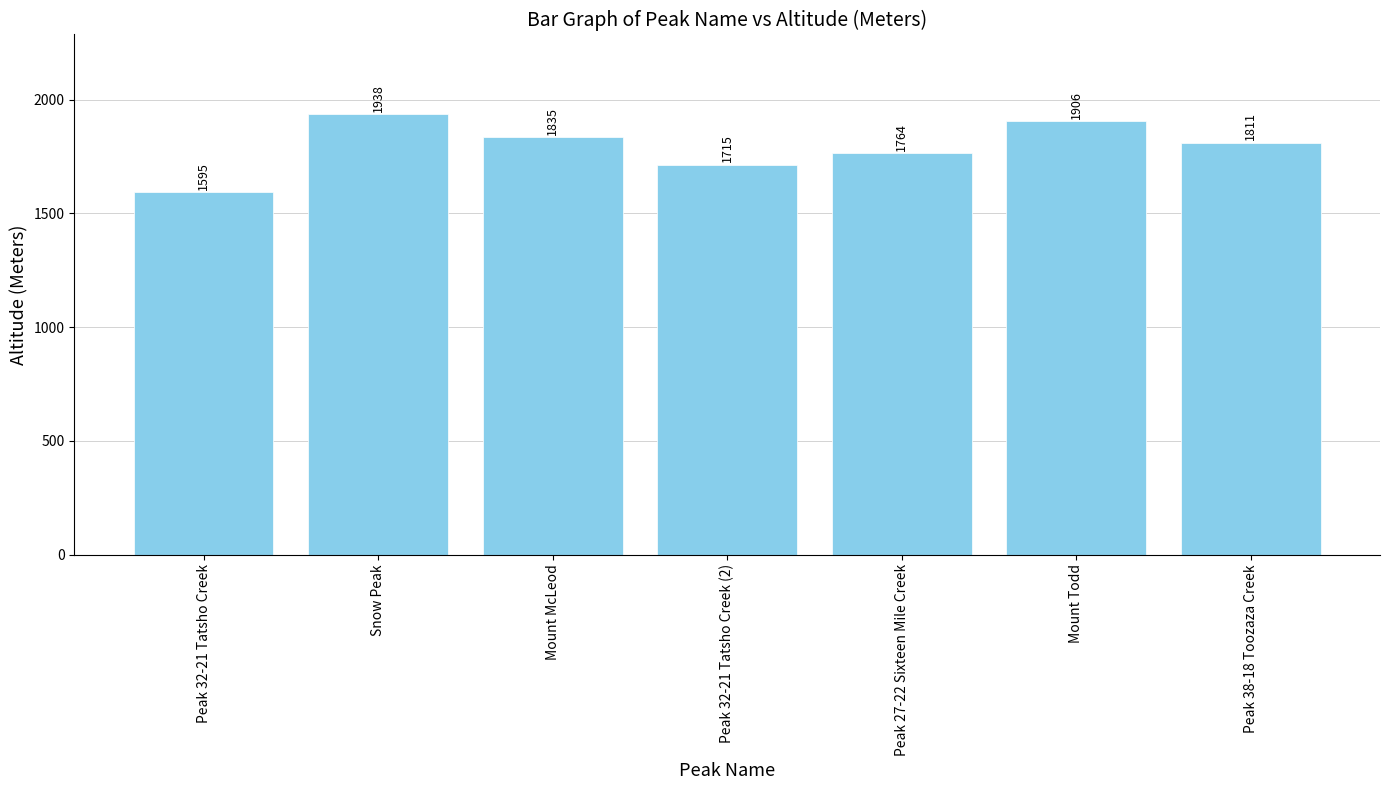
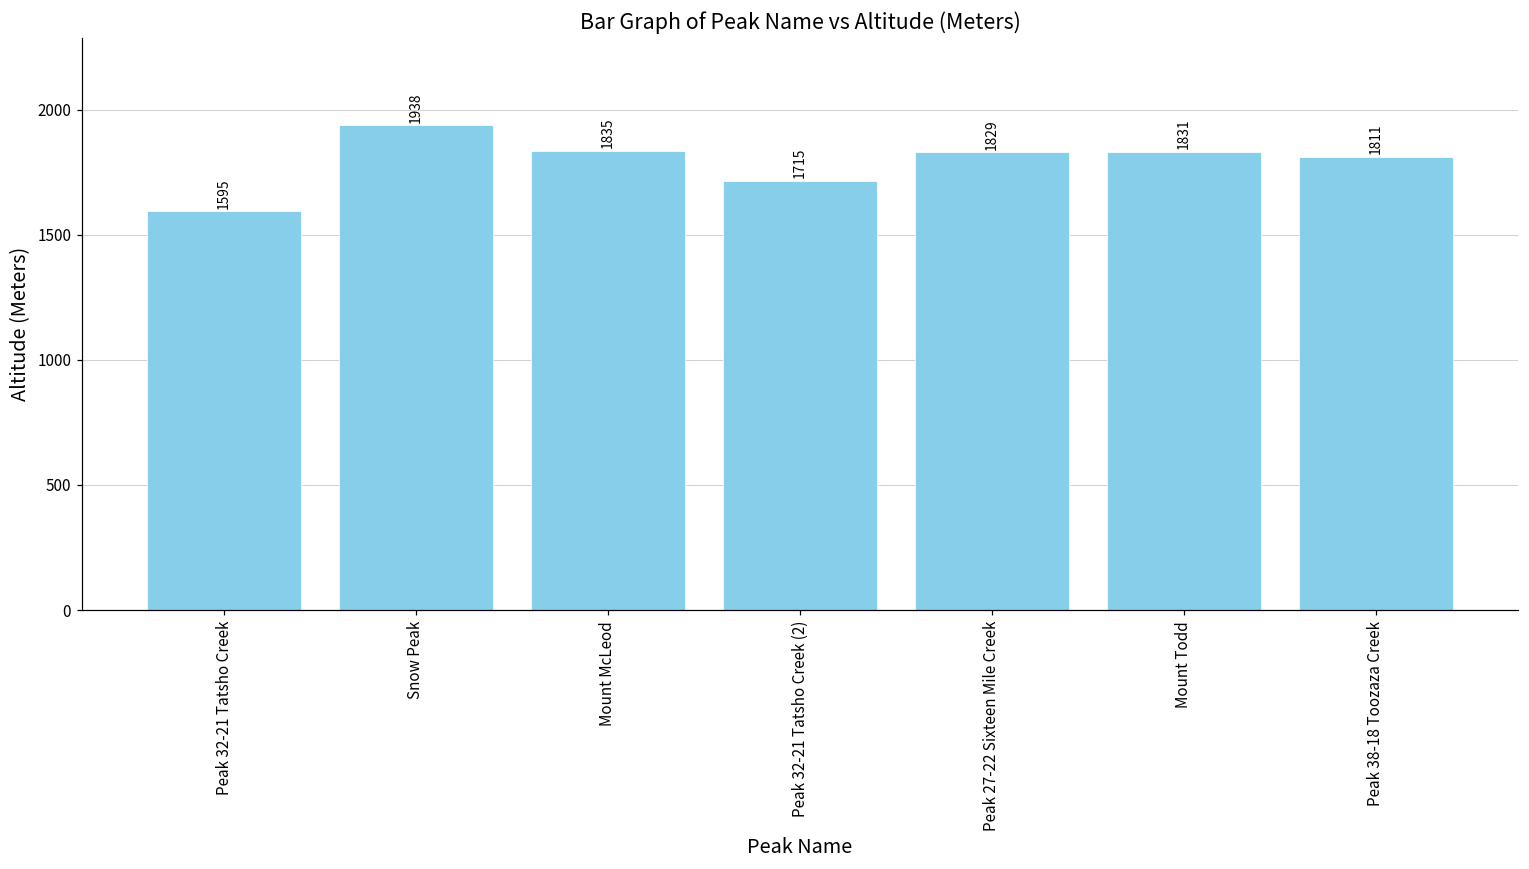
  {
    "Peak 32-21 Tatsho Creek": 1595,
    "Snow Peak": 1938,
    "Mount McLeod": 1835,
    "Peak 32-21 Tatsho Creek (2)": 1715,
-   "Peak 27-22 Sixteen Mile Creek": 1764,
-   "Mount Todd": 1906,
+   "Peak 27-22 Sixteen Mile Creek": 1829,
+   "Mount Todd": 1831,
    "Peak 38-18 Toozaza Creek": 1811
  }
